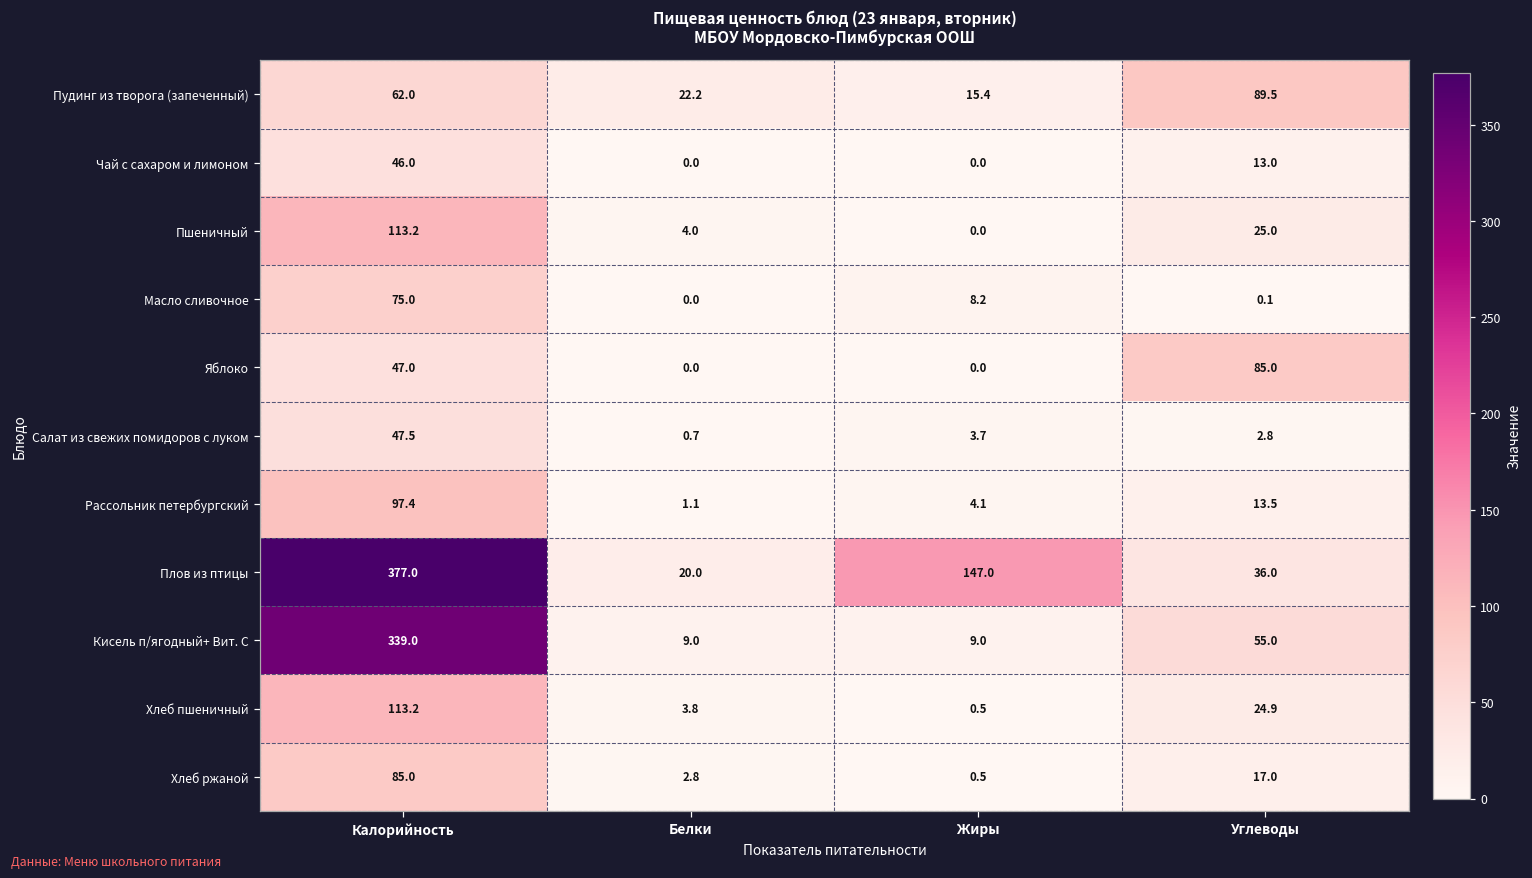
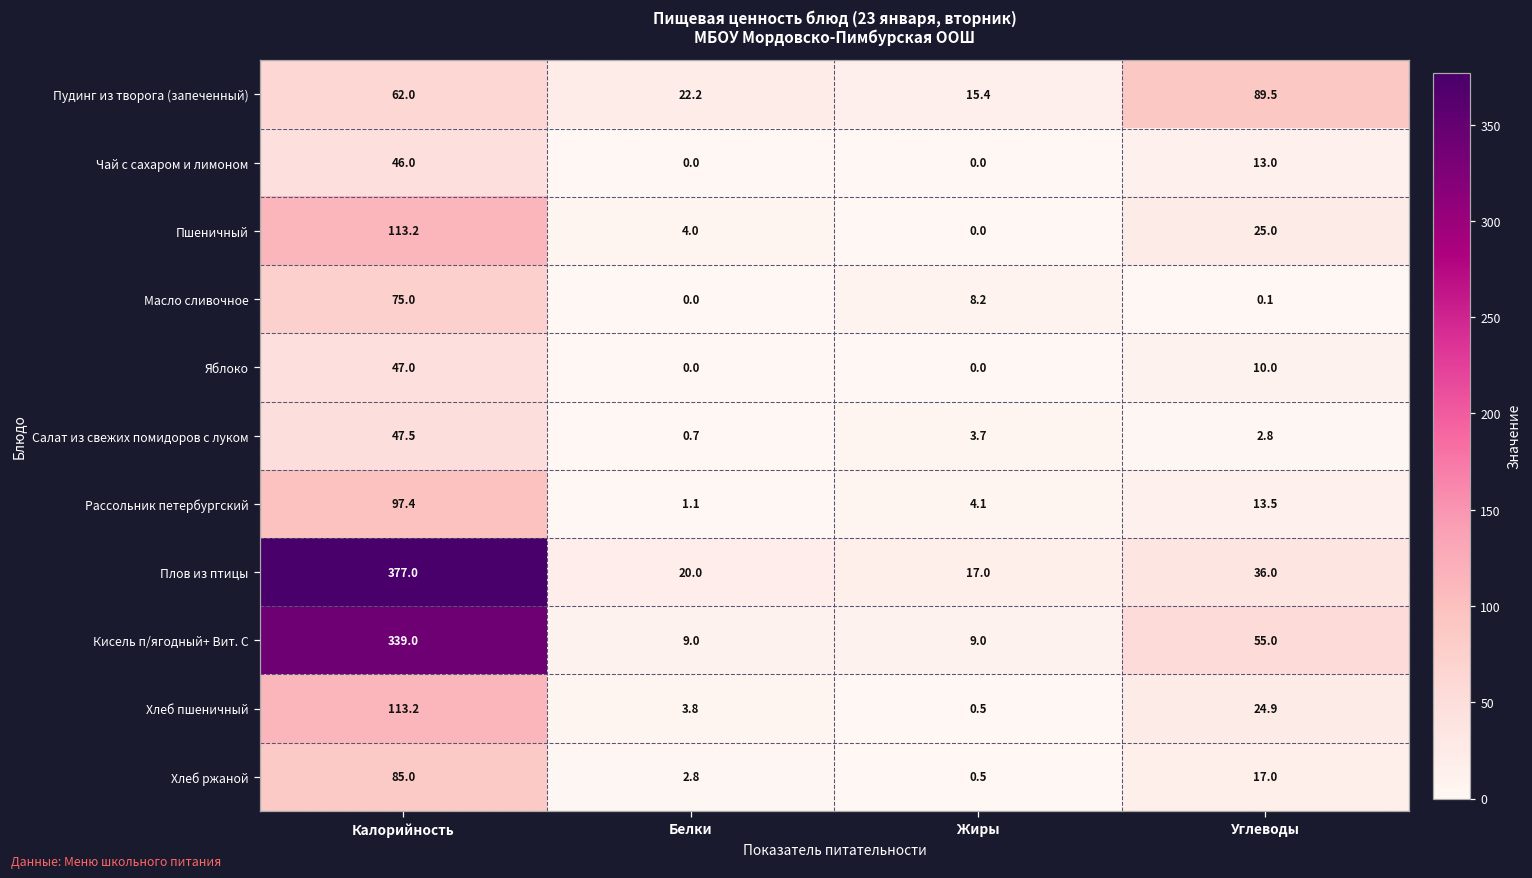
  {
    "Пудинг из творога (запеченный)": {
      "Калорийность": 62.0,
      "Белки": 22.2,
      "Жиры": 15.4,
      "Углеводы": 89.5
    },
    "Чай с сахаром и лимоном": {
      "Калорийность": 46.0,
      "Белки": 0.0,
      "Жиры": 0.0,
      "Углеводы": 13.0
    },
    "Пшеничный": {
      "Калорийность": 113.2,
      "Белки": 4.0,
      "Жиры": 0.0,
      "Углеводы": 25.0
    },
    "Масло сливочное": {
      "Калорийность": 75.0,
      "Белки": 0.0,
      "Жиры": 8.2,
      "Углеводы": 0.1
    },
    "Яблоко": {
      "Калорийность": 47.0,
      "Белки": 0.0,
      "Жиры": 0.0,
-     "Углеводы": 85.0
+     "Углеводы": 10.0
    },
    "Салат из свежих помидоров с луком": {
      "Калорийность": 47.5,
      "Белки": 0.7,
      "Жиры": 3.7,
      "Углеводы": 2.8
    },
    "Рассольник петербургский": {
      "Калорийность": 97.4,
      "Белки": 1.1,
      "Жиры": 4.1,
      "Углеводы": 13.5
    },
    "Плов из птицы": {
      "Калорийность": 377.0,
      "Белки": 20.0,
-     "Жиры": 147.0,
+     "Жиры": 17.0,
      "Углеводы": 36.0
    },
    "Кисель п/ягодный+ Вит. С": {
      "Калорийность": 339.0,
      "Белки": 9.0,
      "Жиры": 9.0,
      "Углеводы": 55.0
    },
    "Хлеб пшеничный": {
      "Калорийность": 113.2,
      "Белки": 3.8,
      "Жиры": 0.5,
      "Углеводы": 24.9
    },
    "Хлеб ржаной": {
      "Калорийность": 85.0,
      "Белки": 2.8,
      "Жиры": 0.5,
      "Углеводы": 17.0
    }
  }
